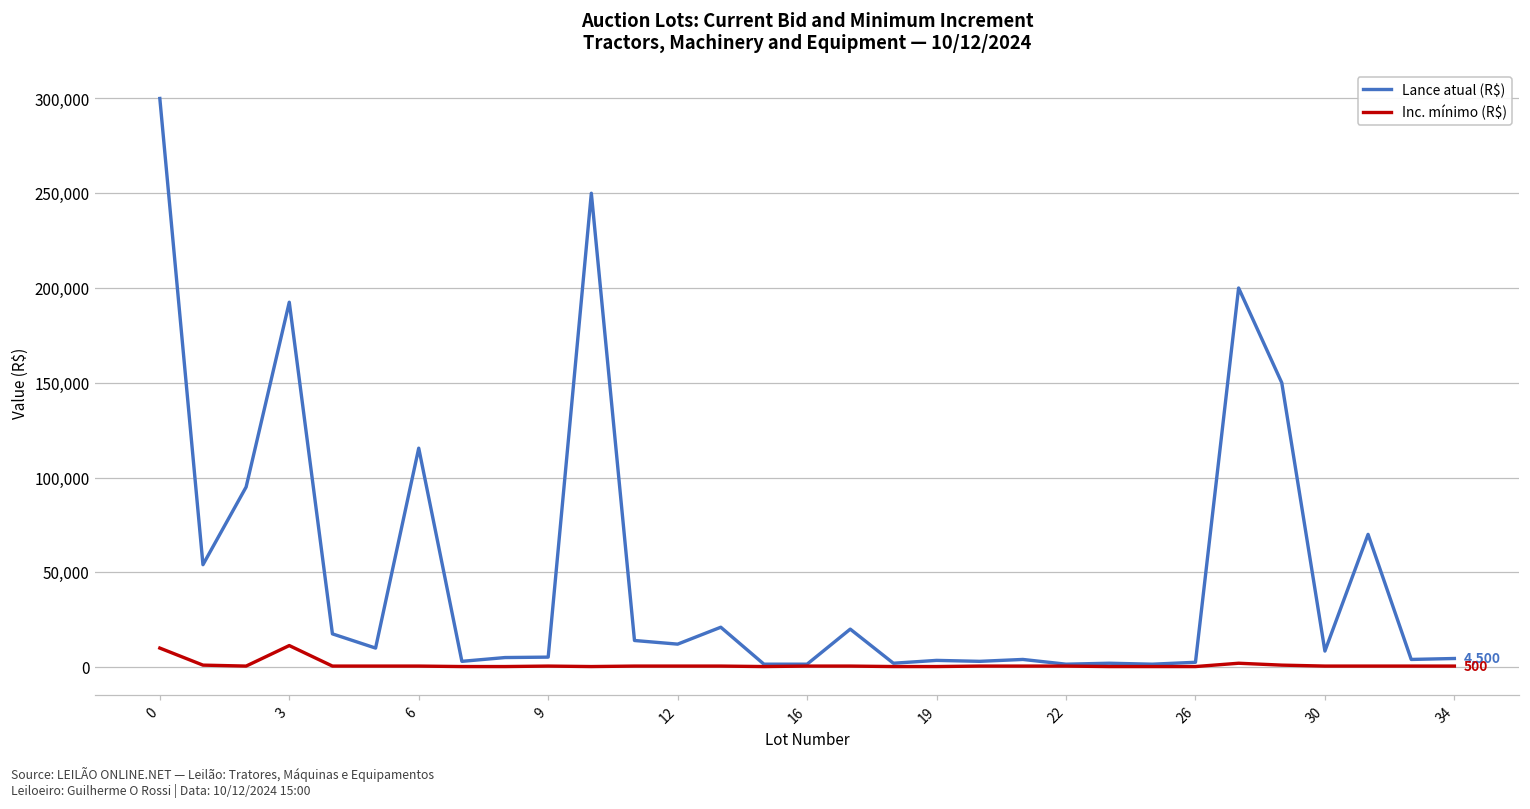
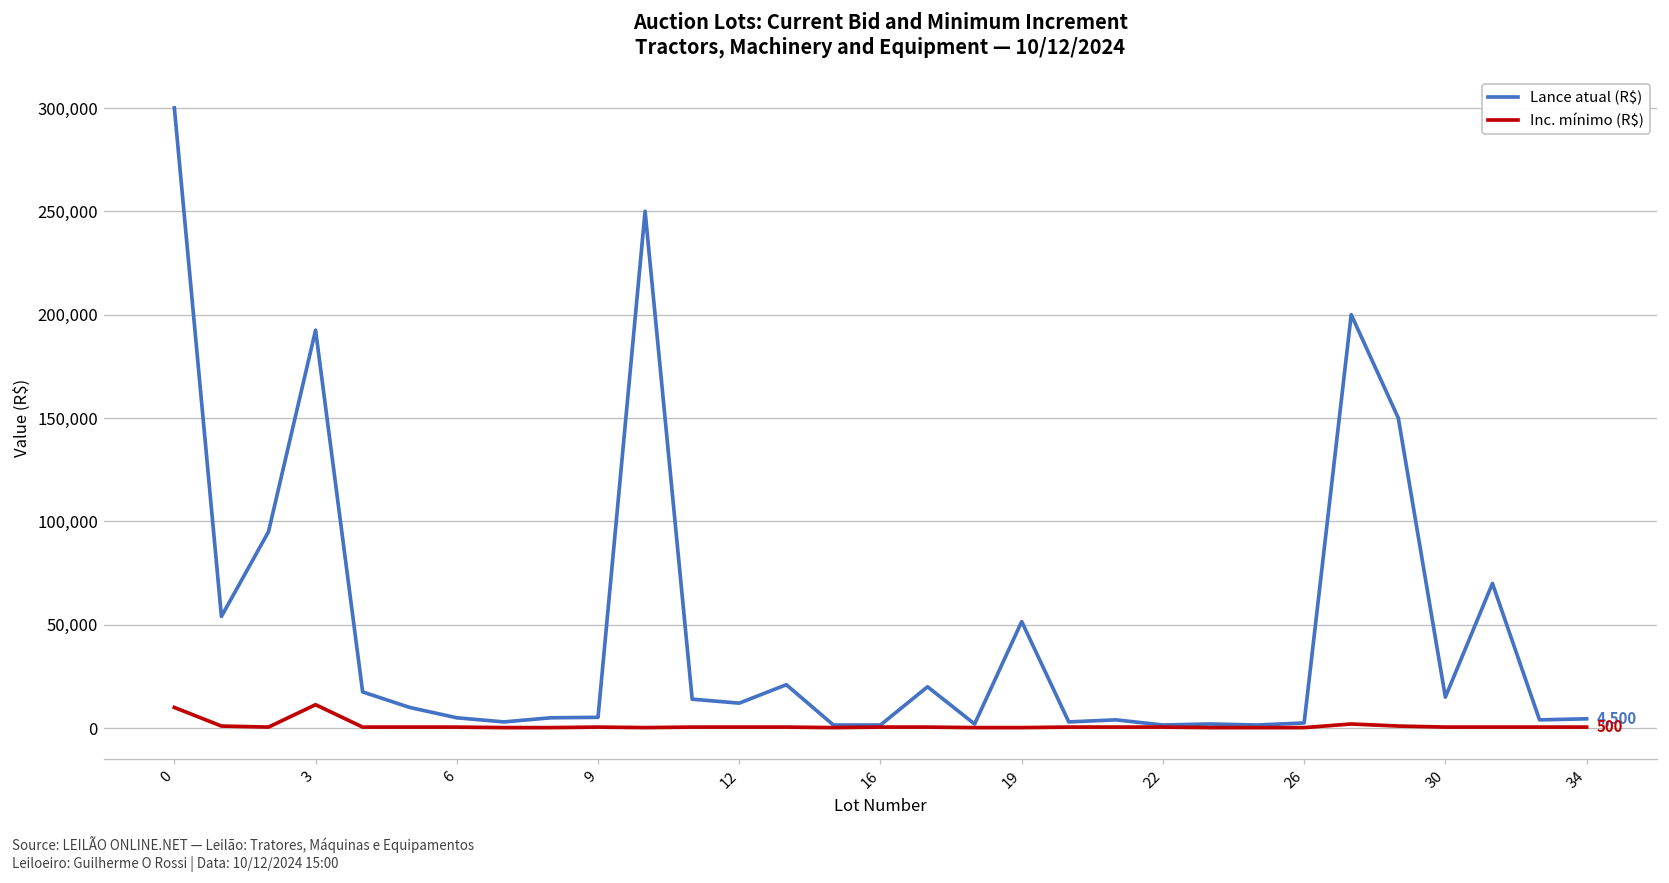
  {
    "Lance atual (R$)": {
      "0": "300,000",
      "3": "192,000",
-     "6": "115,000",
+     "6": "5,000",
      "9": "5,000",
      "12": "12,000",
-     "19": "4,000",
+     "19": "52,000",
      "26": "3,000",
-     "30": "8,000"
+     "30": "15,000"
    },
    "Inc. mínimo (R$)": {
      "0": "10,000",
      "3": "11,000",
      "6": "1,000",
      "9": "1,000",
      "12": "1,000",
      "19": "0",
      "26": "0",
      "30": "1,000"
    }
  }
